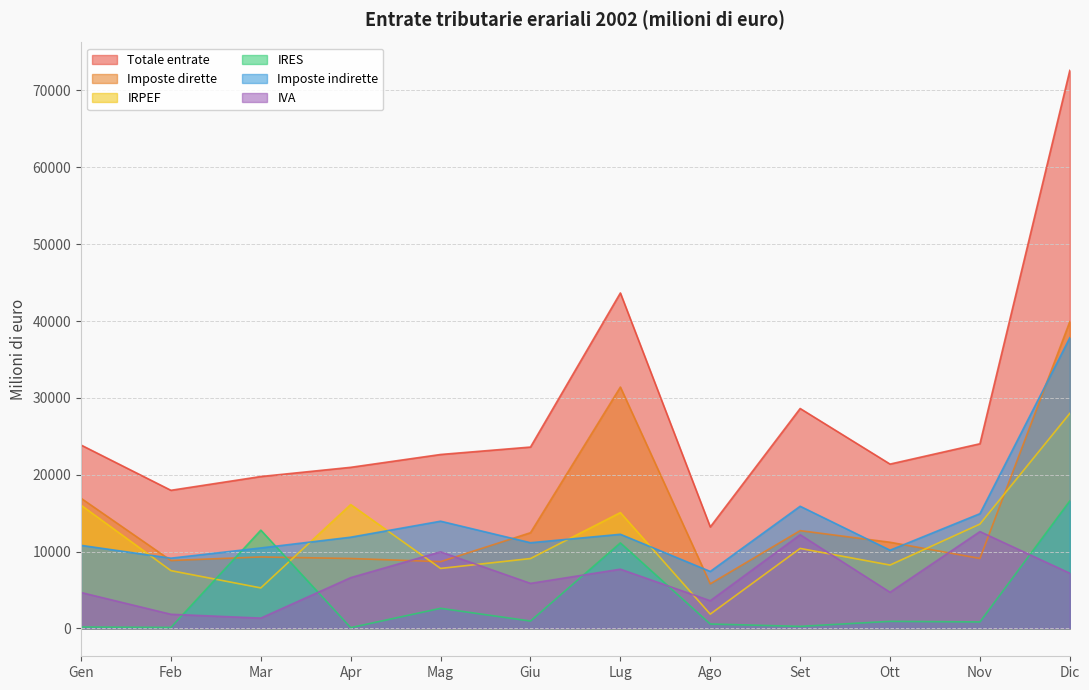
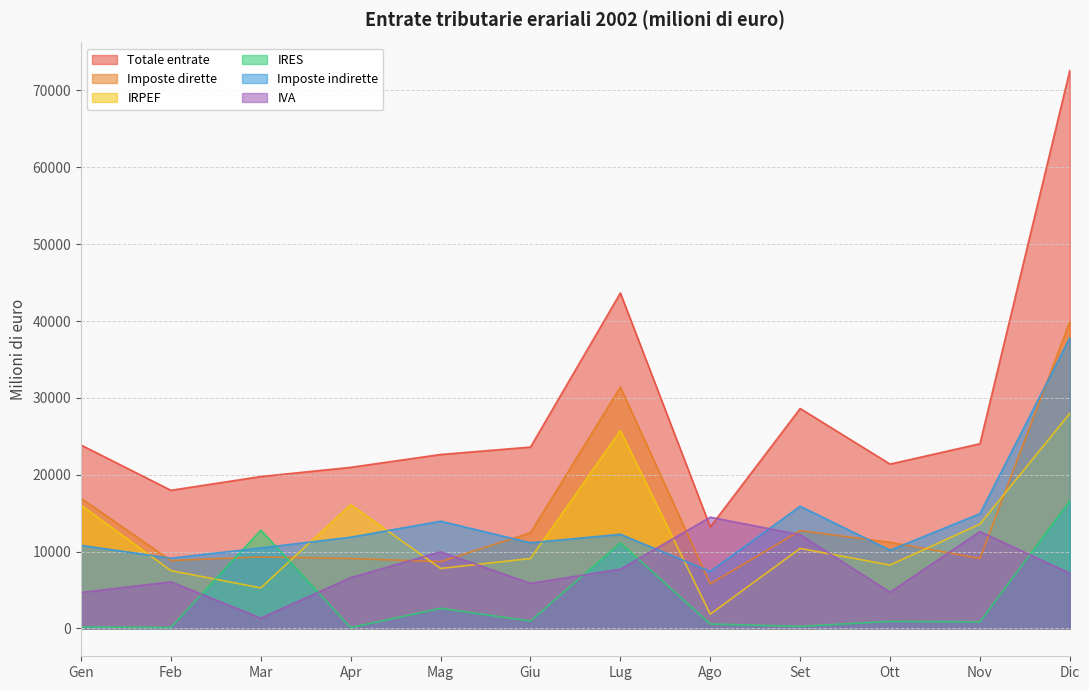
  {
    "IRPEF": {
      "Gen": 16000,
      "Feb": 8000,
      "Mar": 5000,
      "Apr": 16000,
      "Mag": 8000,
      "Giu": 9000,
-     "Lug": 15000,
+     "Lug": 26000,
      "Ago": 2000,
      "Set": 10000,
      "Ott": 8000,
      "Nov": 14000,
      "Dic": 28000
    },
    "IRES": {
      "Gen": 0,
      "Feb": 0,
      "Mar": 13000,
      "Apr": 0,
      "Mag": 3000,
      "Giu": 1000,
      "Lug": 11000,
      "Ago": 1000,
      "Set": 0,
      "Ott": 1000,
      "Nov": 1000,
      "Dic": 17000
    },
    "Imposte indirette": {
      "Gen": 11000,
      "Mar": 10000,
      "Apr": 12000,
      "Mag": 14000,
      "Giu": 11000,
      "Lug": 12000,
      "Ago": 7000,
      "Set": 16000,
      "Ott": 10000,
      "Nov": 15000,
      "Dic": 38000
    },
    "IVA": {
      "Gen": 5000,
-     "Feb": 2000,
+     "Feb": 6000,
      "Mar": 1000,
      "Apr": 7000,
      "Mag": 10000,
      "Giu": 6000,
      "Lug": 8000,
-     "Ago": 4000,
+     "Ago": 14000,
      "Set": 12000,
      "Ott": 5000,
      "Nov": 13000,
      "Dic": 7000
    }
  }
